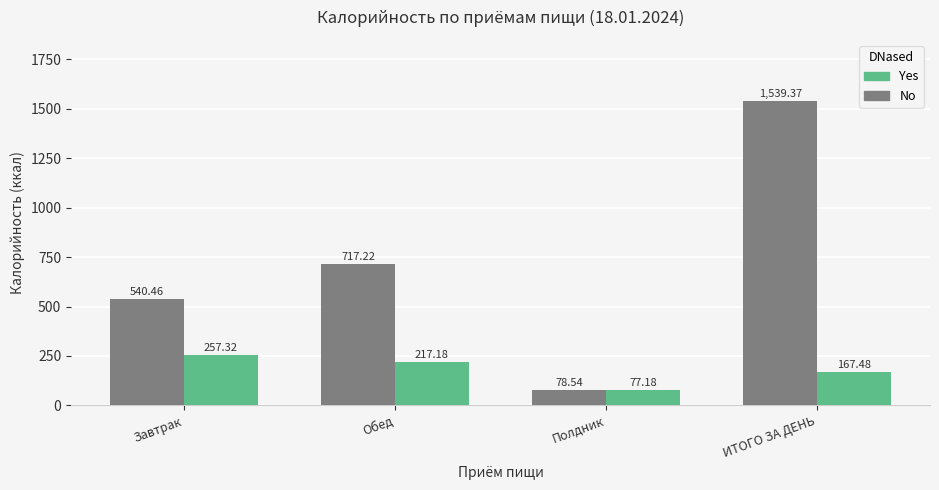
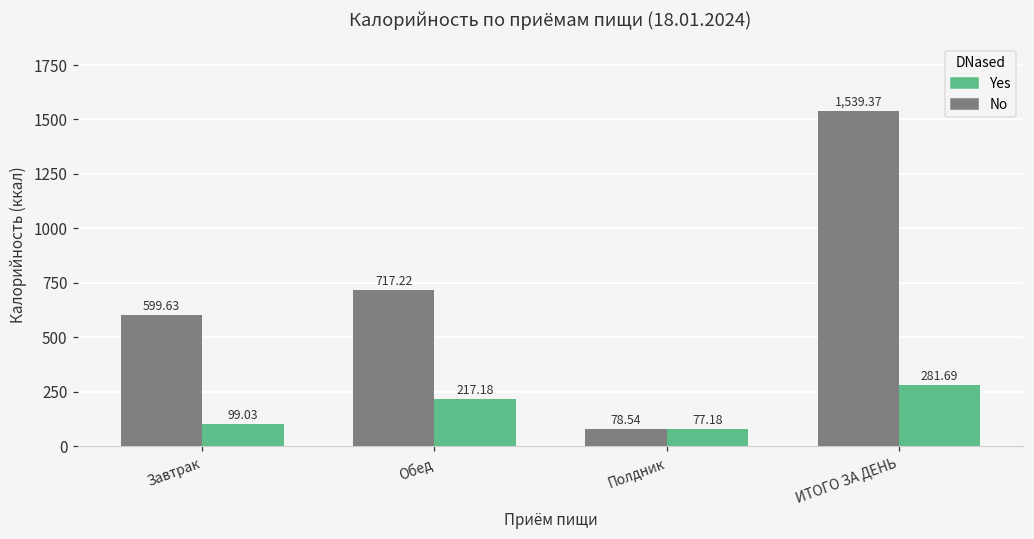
  {
    "No": {
-     "Завтрак": "540.46",
+     "Завтрак": "599.63",
      "Обед": "717.22",
      "Полдник": "78.54",
      "ИТОГО ЗА ДЕНЬ": "1,539.37"
    },
    "Yes": {
-     "Завтрак": "257.32",
+     "Завтрак": "99.03",
      "Обед": "217.18",
      "Полдник": "77.18",
-     "ИТОГО ЗА ДЕНЬ": "167.48"
+     "ИТОГО ЗА ДЕНЬ": "281.69"
    }
  }
